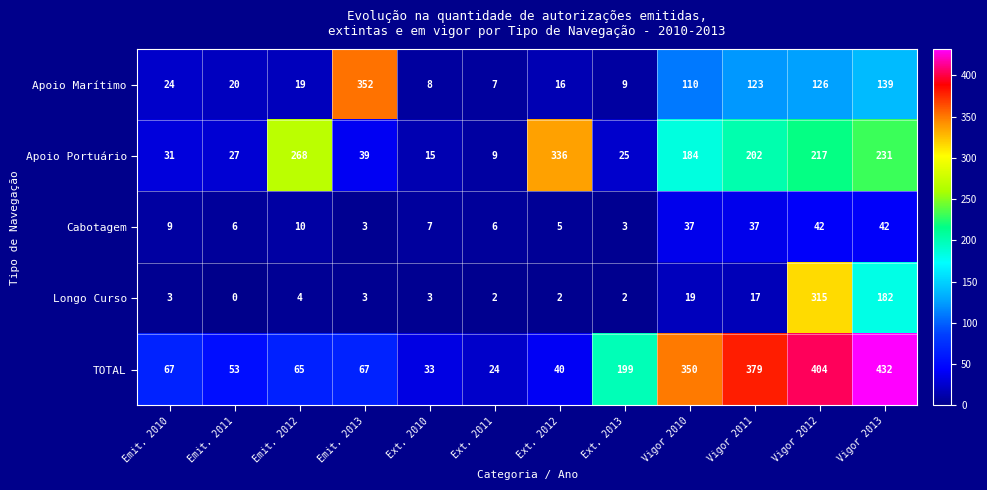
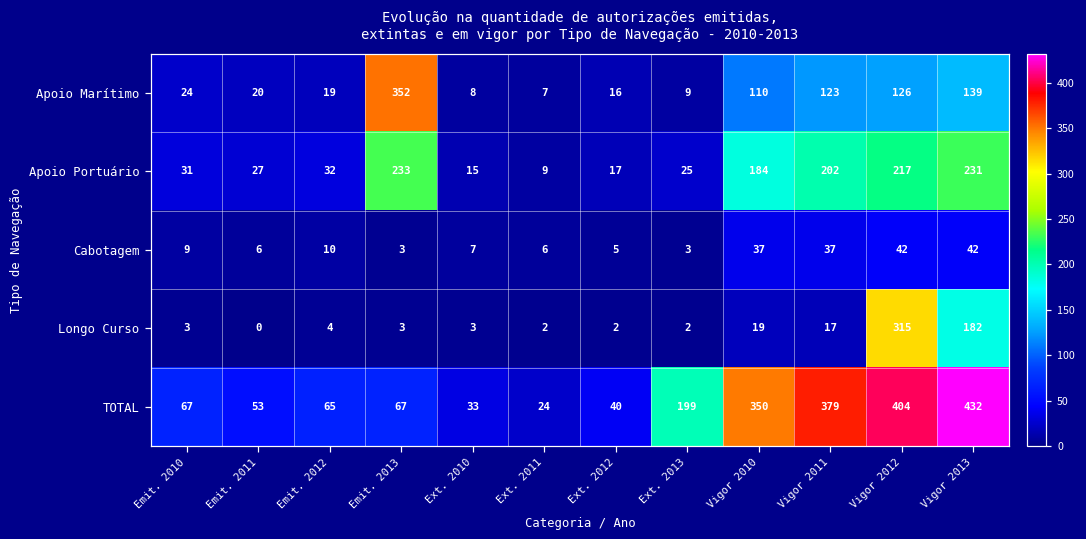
  {
    "Apoio Marítimo": {
      "Emit. 2010": 24,
      "Emit. 2011": 20,
      "Emit. 2012": 19,
      "Emit. 2013": 352,
      "Ext. 2010": 8,
      "Ext. 2011": 7,
      "Ext. 2012": 16,
      "Ext. 2013": 9,
      "Vigor 2010": 110,
      "Vigor 2011": 123,
      "Vigor 2012": 126,
      "Vigor 2013": 139
    },
    "Apoio Portuário": {
      "Emit. 2010": 31,
      "Emit. 2011": 27,
-     "Emit. 2012": 268,
-     "Emit. 2013": 39,
+     "Emit. 2012": 32,
+     "Emit. 2013": 233,
      "Ext. 2010": 15,
      "Ext. 2011": 9,
-     "Ext. 2012": 336,
+     "Ext. 2012": 17,
      "Ext. 2013": 25,
      "Vigor 2010": 184,
      "Vigor 2011": 202,
      "Vigor 2012": 217,
      "Vigor 2013": 231
    },
    "Cabotagem": {
      "Emit. 2010": 9,
      "Emit. 2011": 6,
      "Emit. 2012": 10,
      "Emit. 2013": 3,
      "Ext. 2010": 7,
      "Ext. 2011": 6,
      "Ext. 2012": 5,
      "Ext. 2013": 3,
      "Vigor 2010": 37,
      "Vigor 2011": 37,
      "Vigor 2012": 42,
      "Vigor 2013": 42
    },
    "Longo Curso": {
      "Emit. 2010": 3,
      "Emit. 2011": 0,
      "Emit. 2012": 4,
      "Emit. 2013": 3,
      "Ext. 2010": 3,
      "Ext. 2011": 2,
      "Ext. 2012": 2,
      "Ext. 2013": 2,
      "Vigor 2010": 19,
      "Vigor 2011": 17,
      "Vigor 2012": 315,
      "Vigor 2013": 182
    },
    "TOTAL": {
      "Emit. 2010": 67,
      "Emit. 2011": 53,
      "Emit. 2012": 65,
      "Emit. 2013": 67,
      "Ext. 2010": 33,
      "Ext. 2011": 24,
      "Ext. 2012": 40,
      "Ext. 2013": 199,
      "Vigor 2010": 350,
      "Vigor 2011": 379,
      "Vigor 2012": 404,
      "Vigor 2013": 432
    }
  }
